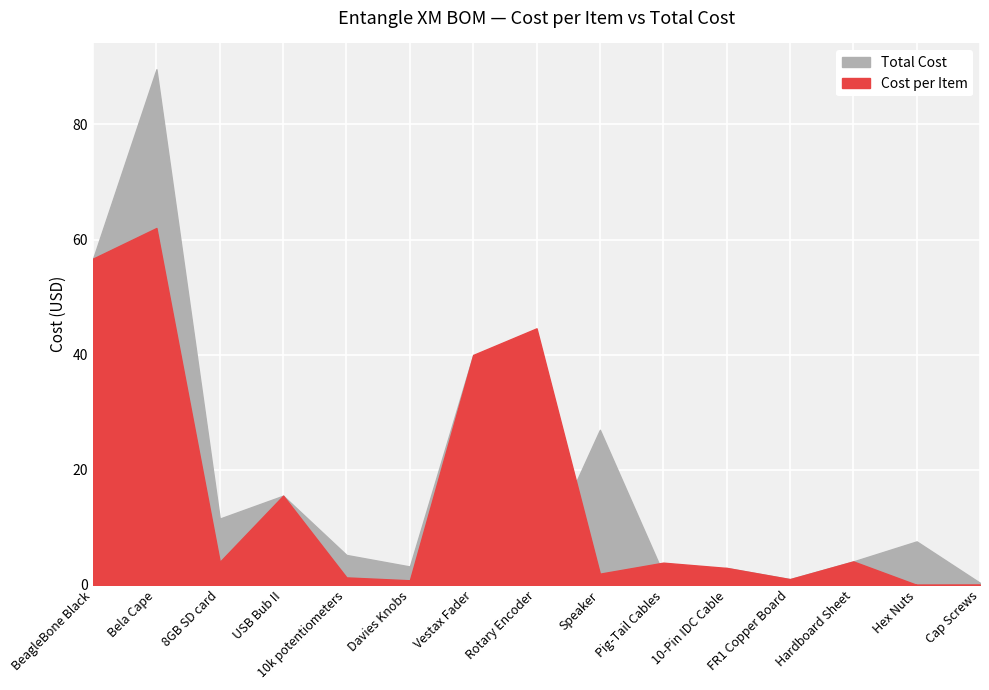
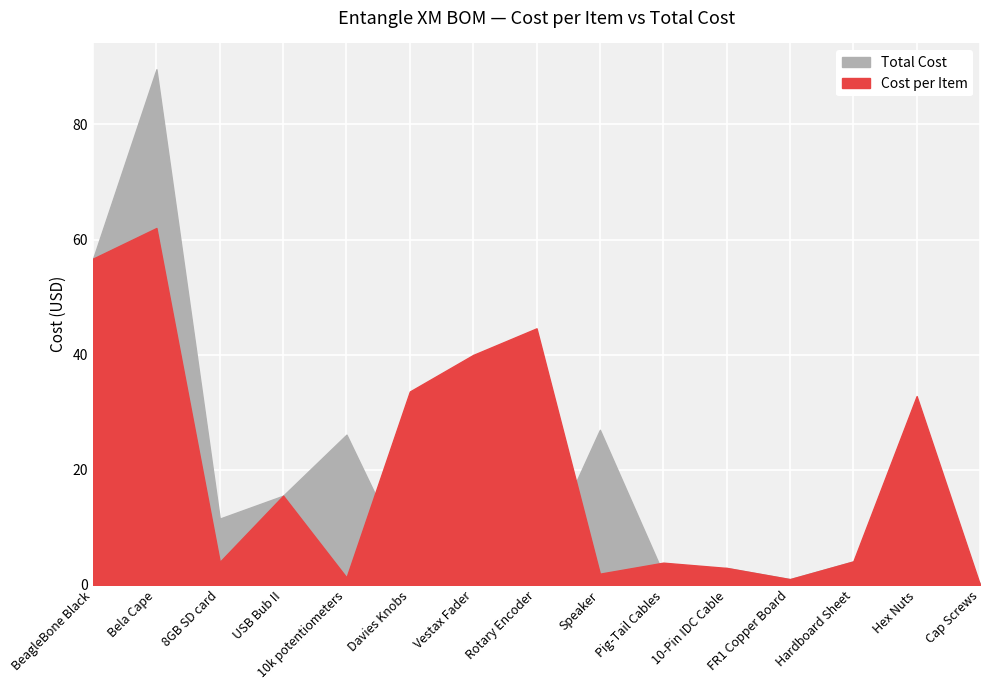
  {
    "Total Cost": {
      "Bela Cape": 90,
      "8GB SD card": 12,
-     "10k potentiometers": 5,
+     "10k potentiometers": 26,
      "Speaker": 27,
-     "Hex Nuts": 8
+     "Hex Nuts": 0
    },
    "Cost per Item": {
      "Bela Cape": 62,
      "8GB SD card": 4,
      "10k potentiometers": 1,
-     "Davies Knobs": 1,
+     "Davies Knobs": 34,
      "Rotary Encoder": 45,
      "Speaker": 2,
      "Pig-Tail Cables": 4,
-     "Hex Nuts": 0
+     "Hex Nuts": 33
    }
  }
